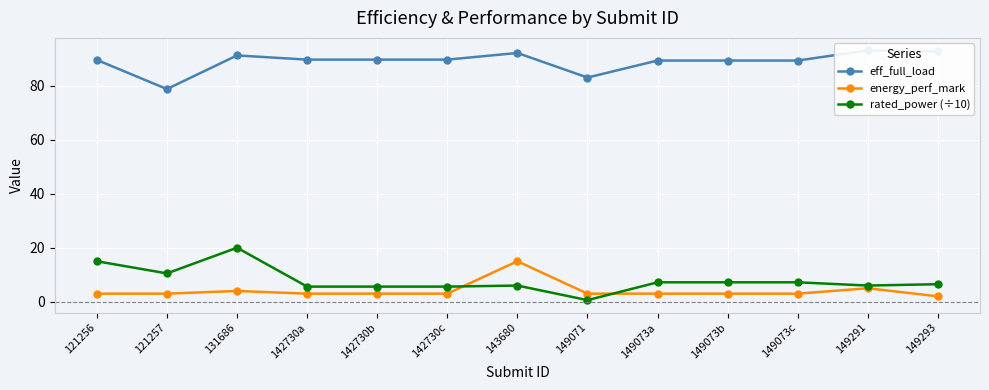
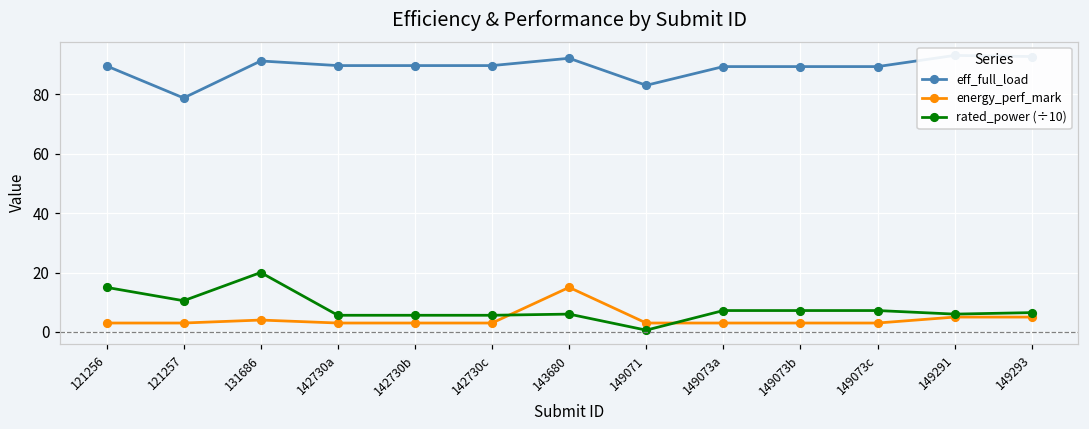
  {
    "eff_full_load": {
      "121256": 90,
      "121257": 79,
      "131686": 91,
      "142730a": 90,
      "142730b": 90,
      "142730c": 90,
      "143680": 92,
      "149071": 83,
      "149073a": 89,
      "149073b": 89,
      "149073c": 89
    },
    "energy_perf_mark": {
      "121256": 3,
      "121257": 3,
      "131686": 4,
      "142730a": 3,
      "142730b": 3,
      "142730c": 3,
      "143680": 15,
      "149071": 3,
      "149073a": 3,
      "149073b": 3,
      "149073c": 3,
      "149291": 5,
-     "149293": 2
+     "149293": 5
    },
    "rated_power (÷10)": {
      "121256": 15,
      "121257": 11,
      "131686": 20,
      "142730a": 6,
      "142730b": 6,
      "142730c": 6,
      "143680": 6,
      "149071": 1,
      "149073a": 7,
      "149073b": 7,
      "149073c": 7,
      "149291": 6,
      "149293": 7
    }
  }
